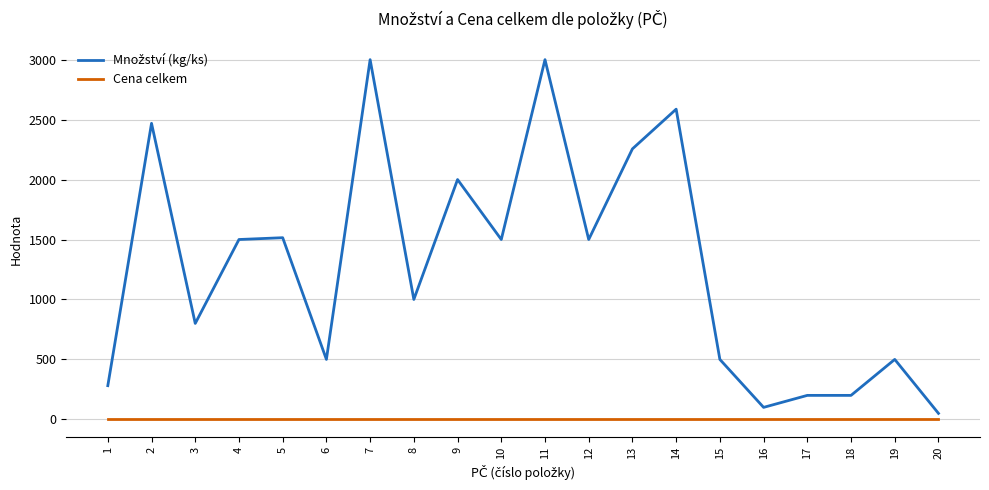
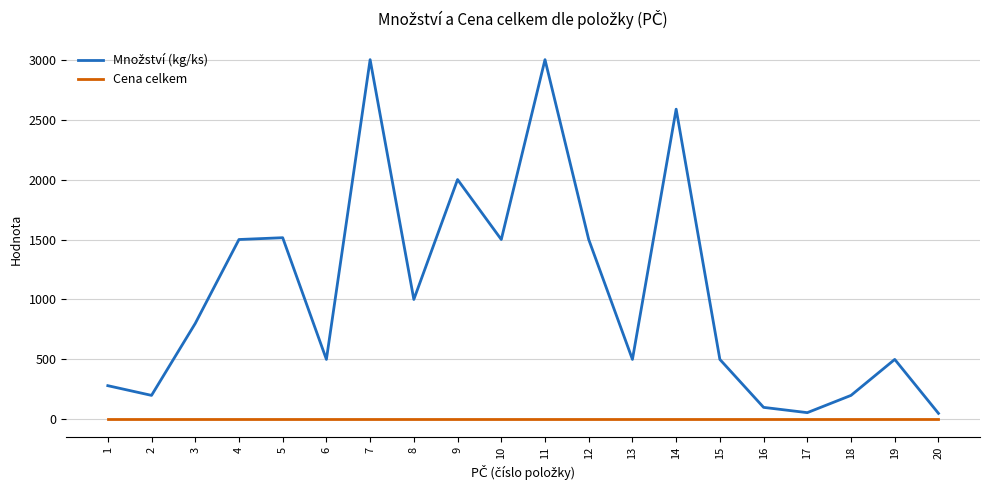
  {
    "Množství (kg/ks)": {
      "1": 280,
-     "2": 2470,
+     "2": 200,
      "3": 800,
      "4": 1500,
      "5": 1520,
      "6": 500,
      "7": 3000,
      "8": 1000,
      "9": 2000,
      "10": 1500,
      "11": 3000,
      "12": 1500,
-     "13": 2260,
+     "13": 500,
      "14": 2590,
      "15": 500,
      "16": 100,
-     "17": 200,
+     "17": 60,
      "18": 200,
      "19": 500,
      "20": 50
    },
    "Cena celkem": {
      "1": 0,
      "2": 0,
      "3": 0,
      "4": 0,
      "5": 0,
      "6": 0,
      "7": 0,
      "8": 0,
      "9": 0,
      "10": 0,
      "11": 0,
      "12": 0,
      "13": 0,
      "14": 0,
      "15": 0,
      "16": 0,
      "17": 0,
      "18": 0,
      "19": 0,
      "20": 0
    }
  }
